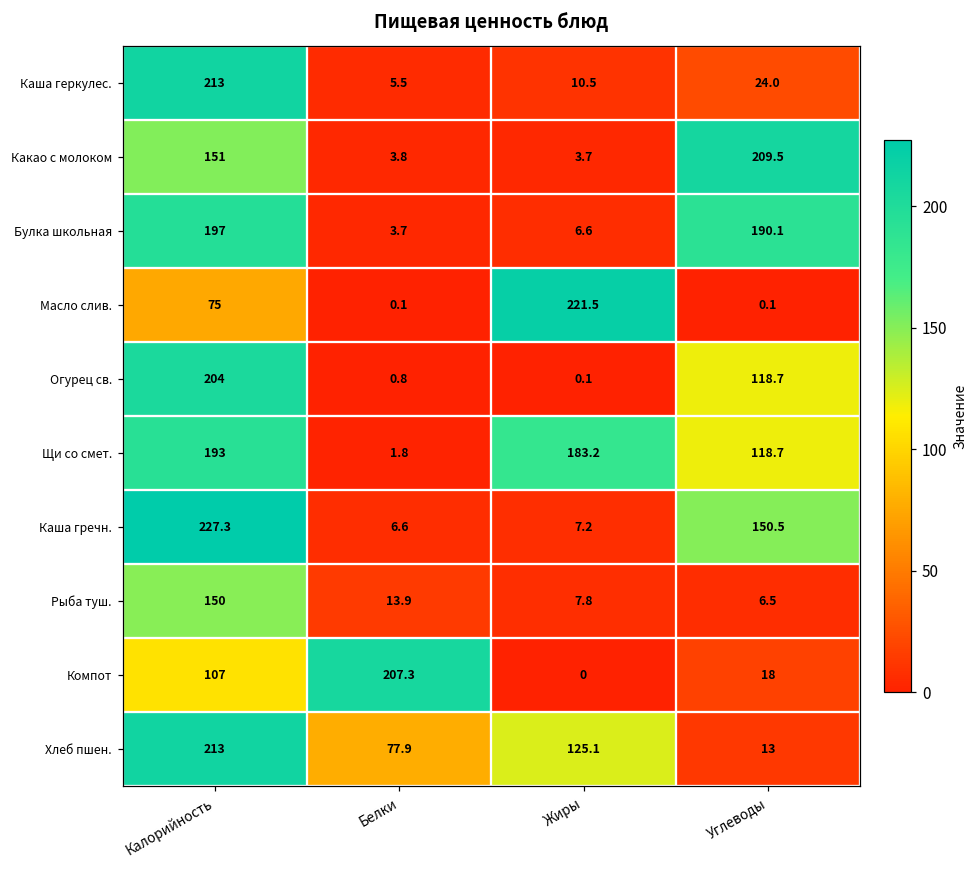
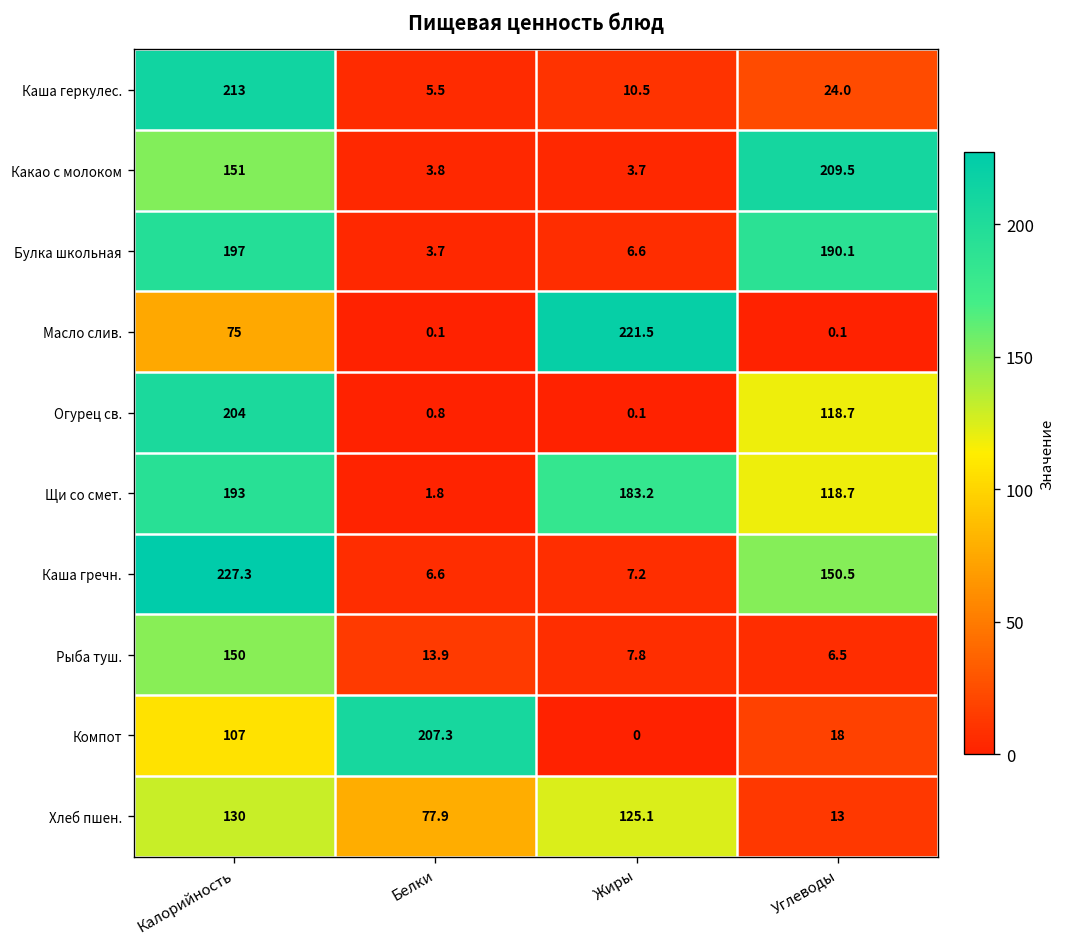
  {
    "Каша геркулес.": {
      "Калорийность": 213,
      "Белки": 5.5,
      "Жиры": 10.5,
      "Углеводы": 24.0
    },
    "Какао с молоком": {
      "Калорийность": 151,
      "Белки": 3.8,
      "Жиры": 3.7,
      "Углеводы": 209.5
    },
    "Булка школьная": {
      "Калорийность": 197,
      "Белки": 3.7,
      "Жиры": 6.6,
      "Углеводы": 190.1
    },
    "Масло слив.": {
      "Калорийность": 75,
      "Белки": 0.1,
      "Жиры": 221.5,
      "Углеводы": 0.1
    },
    "Огурец св.": {
      "Калорийность": 204,
      "Белки": 0.8,
      "Жиры": 0.1,
      "Углеводы": 118.7
    },
    "Щи со смет.": {
      "Калорийность": 193,
      "Белки": 1.8,
      "Жиры": 183.2,
      "Углеводы": 118.7
    },
    "Каша гречн.": {
      "Калорийность": 227.3,
      "Белки": 6.6,
      "Жиры": 7.2,
      "Углеводы": 150.5
    },
    "Рыба туш.": {
      "Калорийность": 150,
      "Белки": 13.9,
      "Жиры": 7.8,
      "Углеводы": 6.5
    },
    "Компот": {
      "Калорийность": 107,
      "Белки": 207.3,
      "Жиры": 0,
      "Углеводы": 18
    },
    "Хлеб пшен.": {
-     "Калорийность": 213,
+     "Калорийность": 130,
      "Белки": 77.9,
      "Жиры": 125.1,
      "Углеводы": 13
    }
  }
